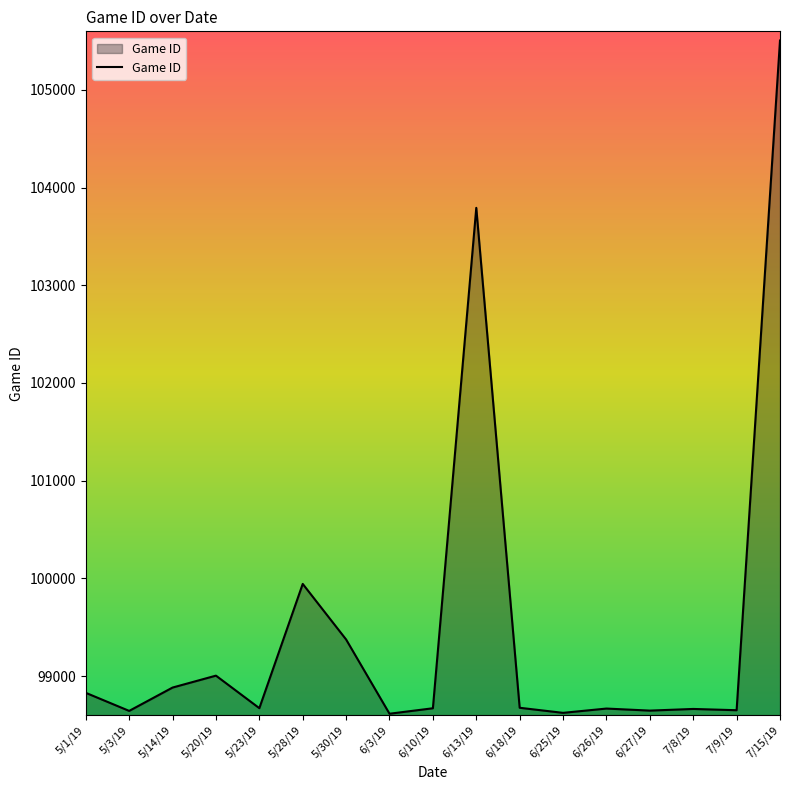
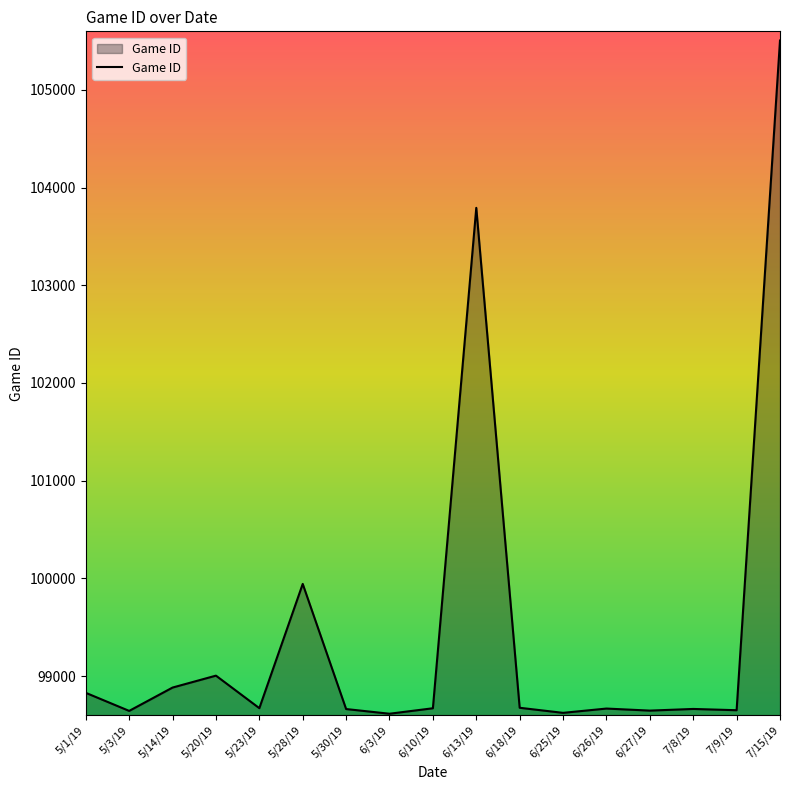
  {
    "5/1/19": 98800,
    "5/3/19": 98600,
    "5/14/19": 98900,
    "5/20/19": 99000,
    "5/23/19": 98700,
    "5/28/19": 99900,
-   "5/30/19": 99400,
+   "5/30/19": 98700,
    "6/3/19": 98600,
    "6/10/19": 98700,
    "6/13/19": 103800,
    "6/18/19": 98700,
    "6/25/19": 98600,
    "6/26/19": 98700,
    "6/27/19": 98600,
    "7/8/19": 98700,
    "7/9/19": 98700,
    "7/15/19": 105500
  }
